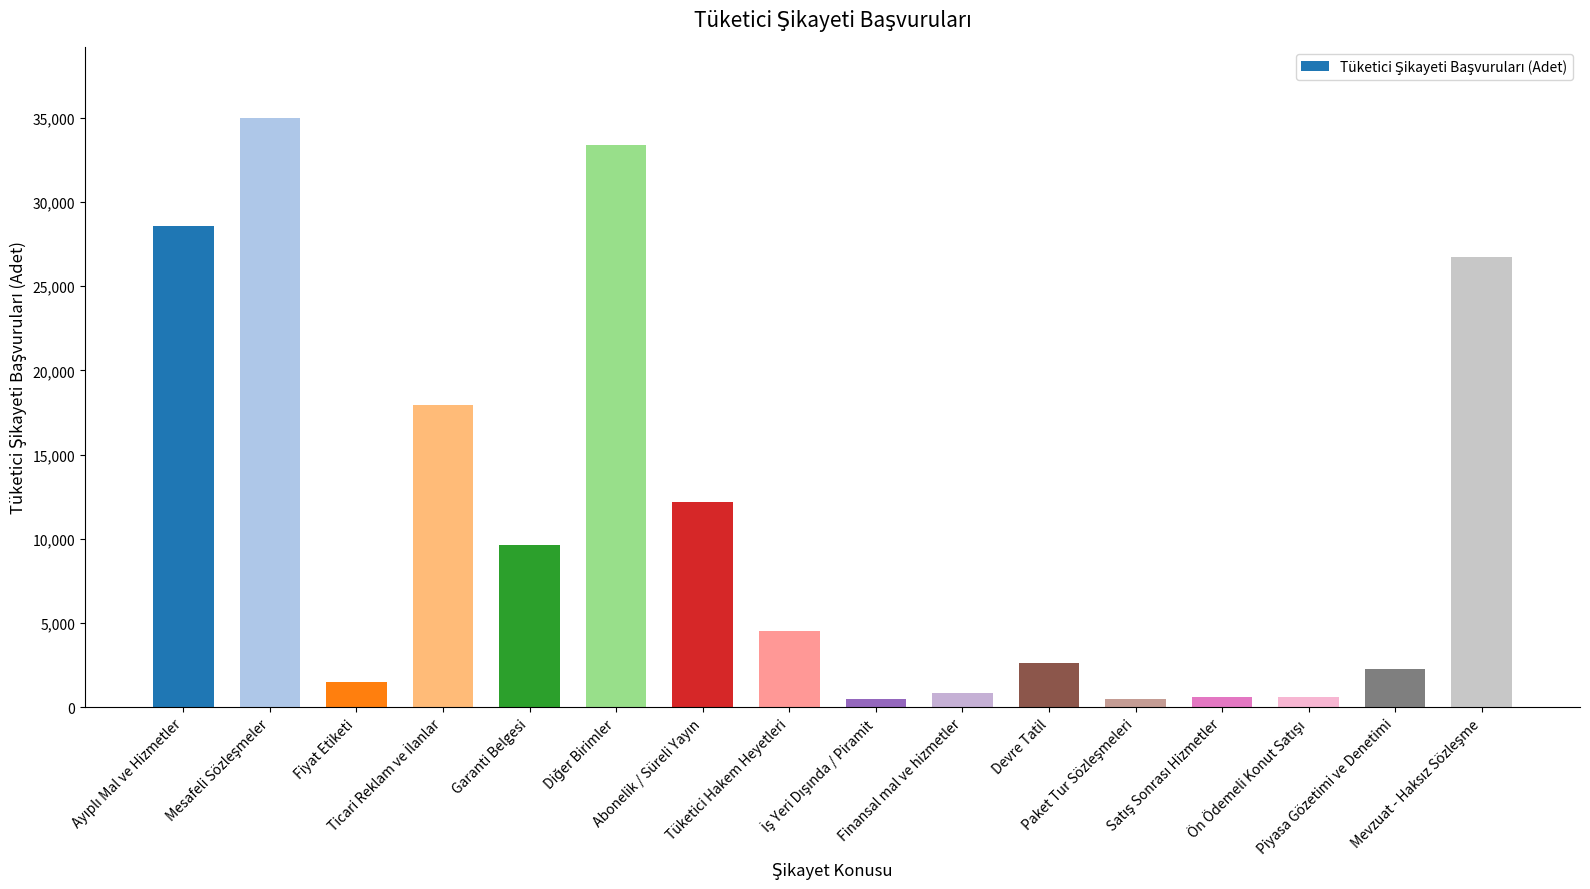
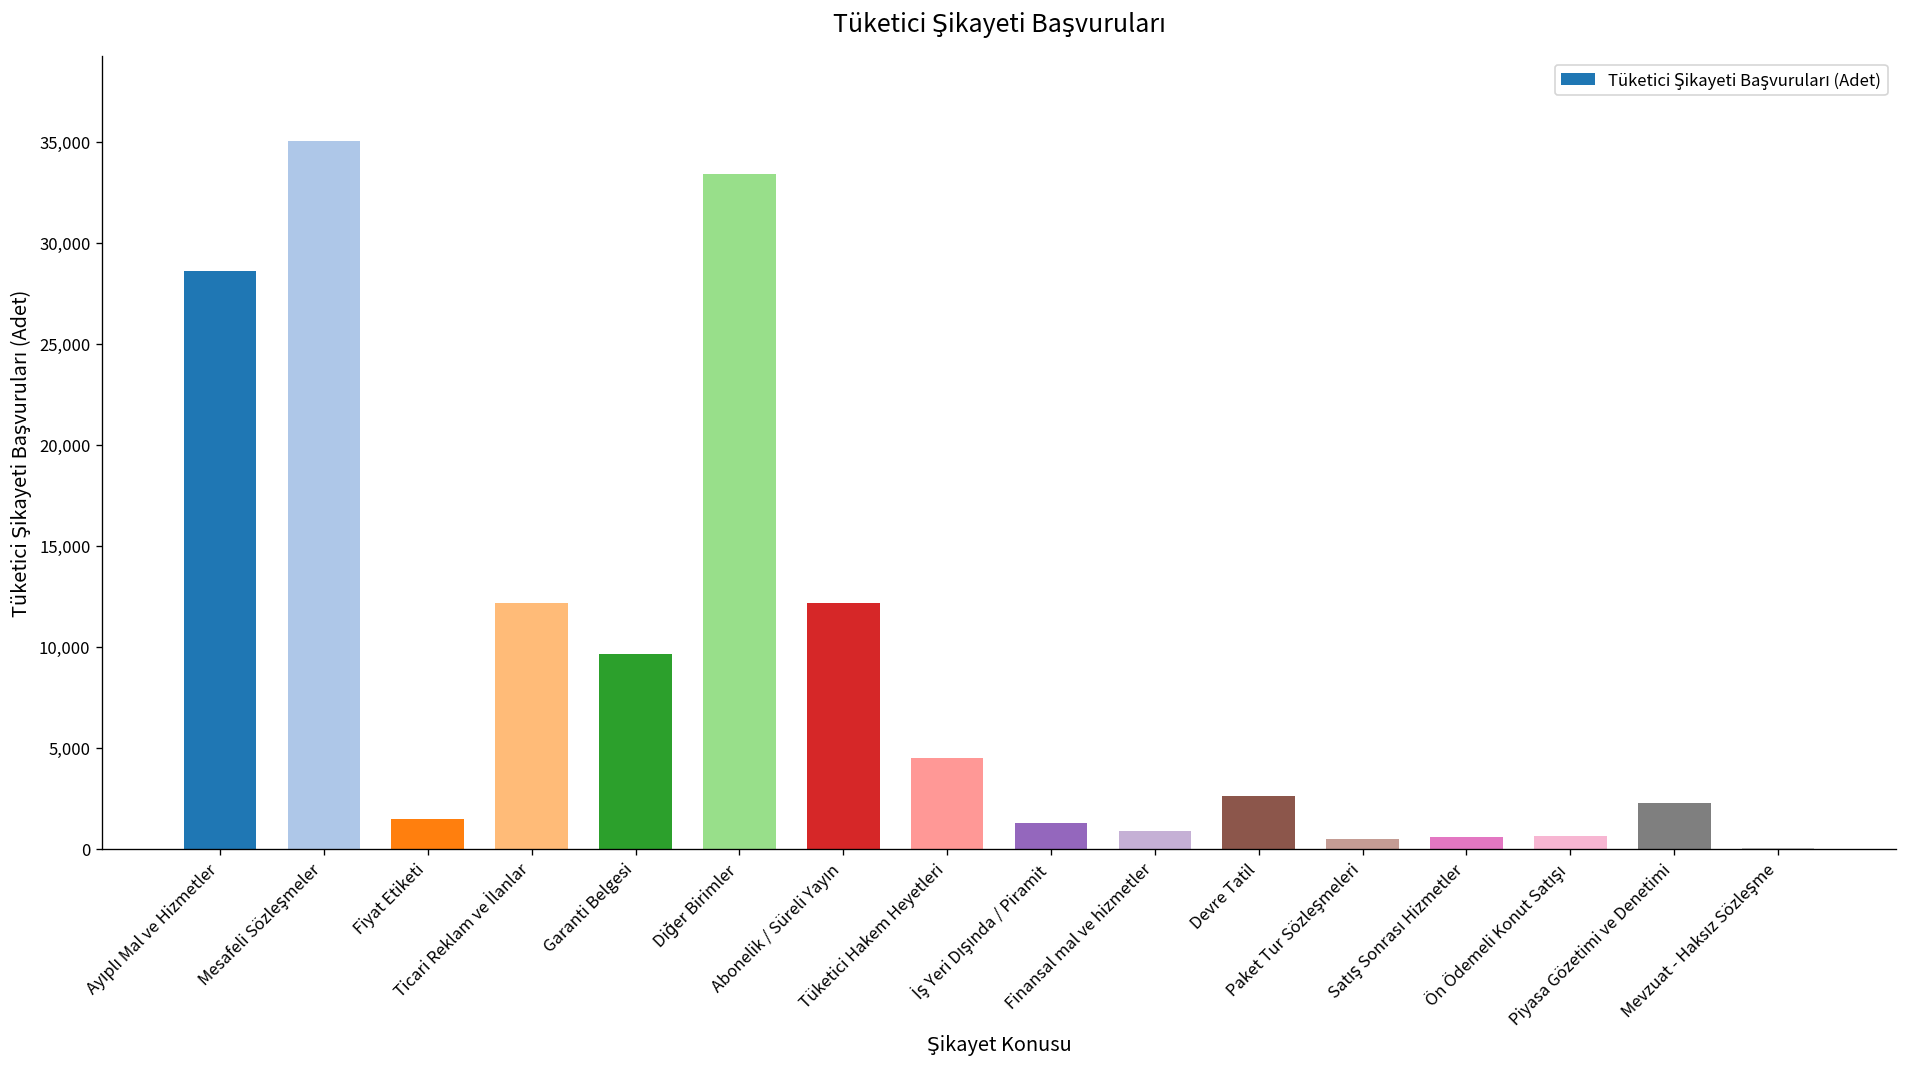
  {
    "Ayıplı Mal ve Hizmetler": "28,600",
    "Mesafeli Sözleşmeler": "35,000",
    "Fiyat Etiketi": "1,500",
-   "Ticari Reklam ve İlanlar": "17,900",
+   "Ticari Reklam ve İlanlar": "12,200",
    "Garanti Belgesi": "9,600",
    "Diğer Birimler": "33,400",
    "Abonelik / Süreli Yayın": "12,200",
    "Tüketici Hakem Heyetleri": "4,500",
-   "İş Yeri Dışında / Piramit": "500",
+   "İş Yeri Dışında / Piramit": "1,300",
    "Finansal mal ve hizmetler": "900",
    "Devre Tatil": "2,600",
    "Paket Tur Sözleşmeleri": "500",
    "Satış Sonrası Hizmetler": "600",
    "Ön Ödemeli Konut Satışı": "600",
    "Piyasa Gözetimi ve Denetimi": "2,200",
-   "Mevzuat - Haksız Sözleşme": "26,700"
+   "Mevzuat - Haksız Sözleşme": "100"
  }
